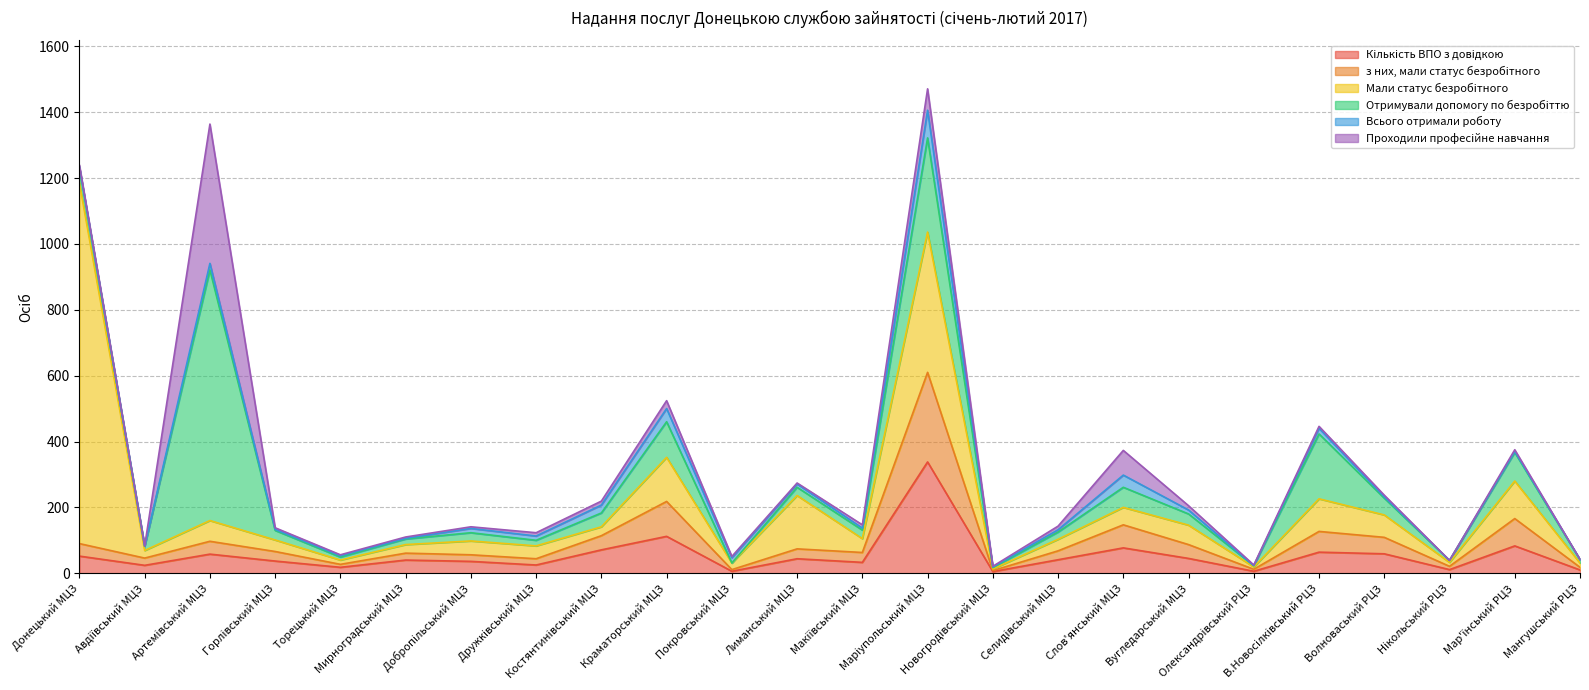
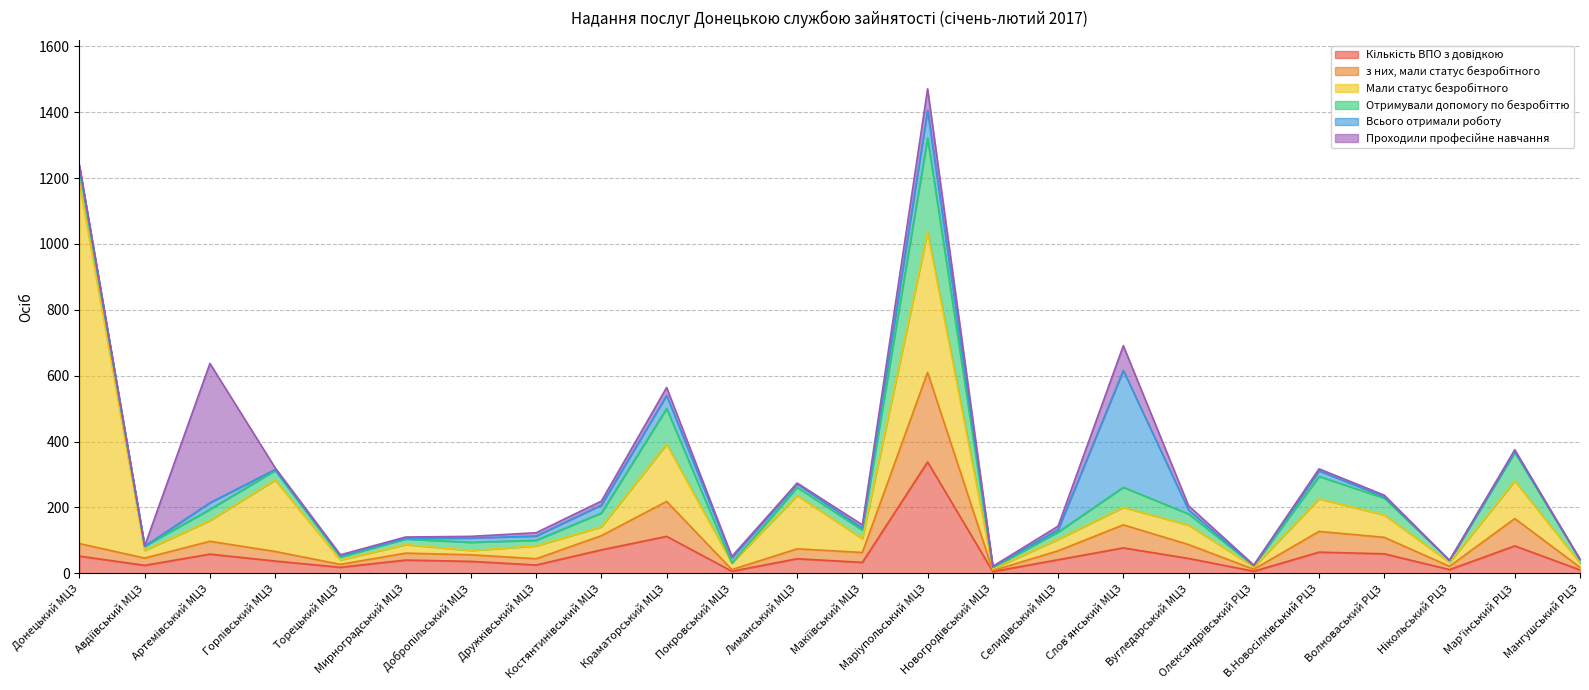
  {
    "Мали статус безробітного": {
      "Донецький МЦЗ": 1100,
      "Авдіївський МЦЗ": 20,
      "Артемівський МЦЗ": 60,
-     "Горлівський МЦЗ": 40,
+     "Горлівський МЦЗ": 220,
      "Торецький МЦЗ": 10,
      "Мирноградський МЦЗ": 30,
-     "Добропільський МЦЗ": 40,
+     "Добропільський МЦЗ": 10,
      "Дружківський МЦЗ": 40,
      "Костянтинівський МЦЗ": 30,
-     "Краматорський МЦЗ": 130,
+     "Краматорський МЦЗ": 170,
      "Лиманський МЦЗ": 160,
      "Макіївський МЦЗ": 40,
      "Маріупольський МЦЗ": 430,
      "Селидівський МЦЗ": 40,
      "Слов'янський МЦЗ": 50,
      "Вугледарський МЦЗ": 60,
      "В.Новосілківський РЦЗ": 100,
      "Волноваський РЦЗ": 70,
      "Мар'їнський РЦЗ": 110,
      "Мангушський РЦЗ": 10
    },
    "Отримували допомогу по безробіттю": {
-     "Артемівський МЦЗ": 760,
+     "Артемівський МЦЗ": 30,
      "Добропільський МЦЗ": 30,
      "Дружківський МЦЗ": 20,
      "Костянтинівський МЦЗ": 40,
      "Краматорський МЦЗ": 110,
      "Лиманський МЦЗ": 30,
      "Маріупольський МЦЗ": 290,
      "Слов'янський МЦЗ": 60,
      "Вугледарський МЦЗ": 30,
-     "В.Новосілківський РЦЗ": 200
+     "В.Новосілківський РЦЗ": 70
    },
    "Всього отримали роботу": {
      "Артемівський МЦЗ": 20,
      "Дружківський МЦЗ": 10,
      "Костянтинівський МЦЗ": 20,
      "Краматорський МЦЗ": 40,
      "Маріупольський МЦЗ": 80,
-     "Слов'янський МЦЗ": 40,
+     "Слов'янський МЦЗ": 360,
      "Вугледарський МЦЗ": 10
    },
    "Проходили професійне навчання": {
      "Артемівський МЦЗ": 420,
      "Дружківський МЦЗ": 10,
      "Костянтинівський МЦЗ": 10,
      "Краматорський МЦЗ": 20,
      "Макіївський МЦЗ": 10,
      "Маріупольський МЦЗ": 70,
      "Селидівський МЦЗ": 10,
      "Слов'янський МЦЗ": 80,
      "Вугледарський МЦЗ": 10
    }
  }
